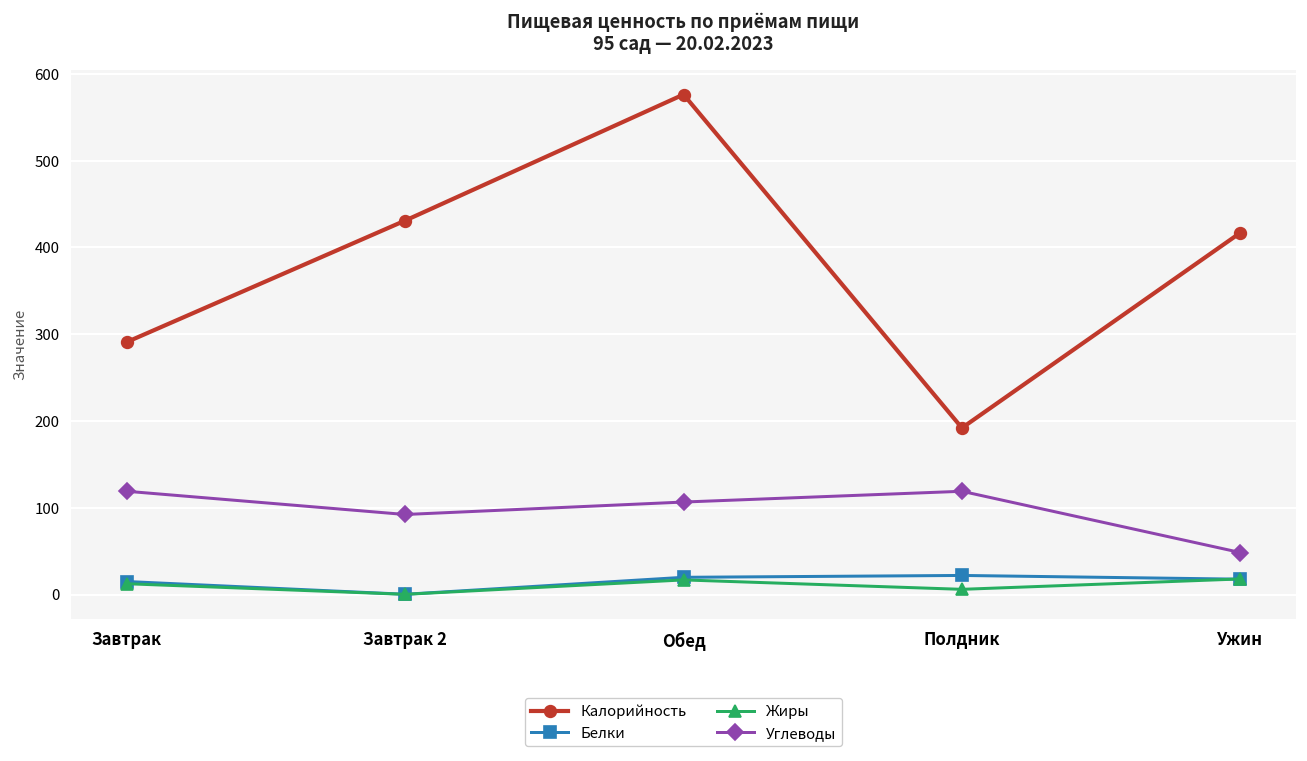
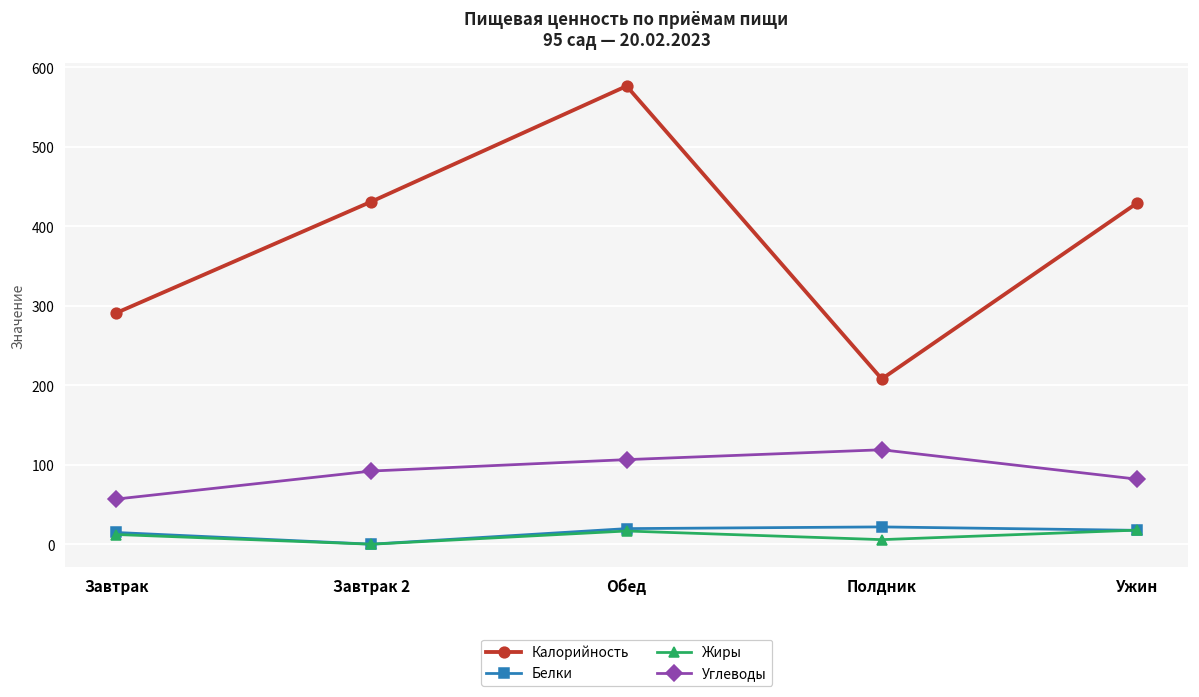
  {
    "Калорийность": {
      "Завтрак": 290,
      "Завтрак 2": 430,
      "Обед": 580,
-     "Полдник": 190,
-     "Ужин": 420
+     "Полдник": 210,
+     "Ужин": 430
    },
    "Белки": {
      "Полдник": 20
    },
    "Жиры": {
      "Полдник": 10
    },
    "Углеводы": {
-     "Завтрак": 120,
+     "Завтрак": 60,
      "Завтрак 2": 90,
      "Обед": 110,
      "Полдник": 120,
-     "Ужин": 50
+     "Ужин": 80
    }
  }
